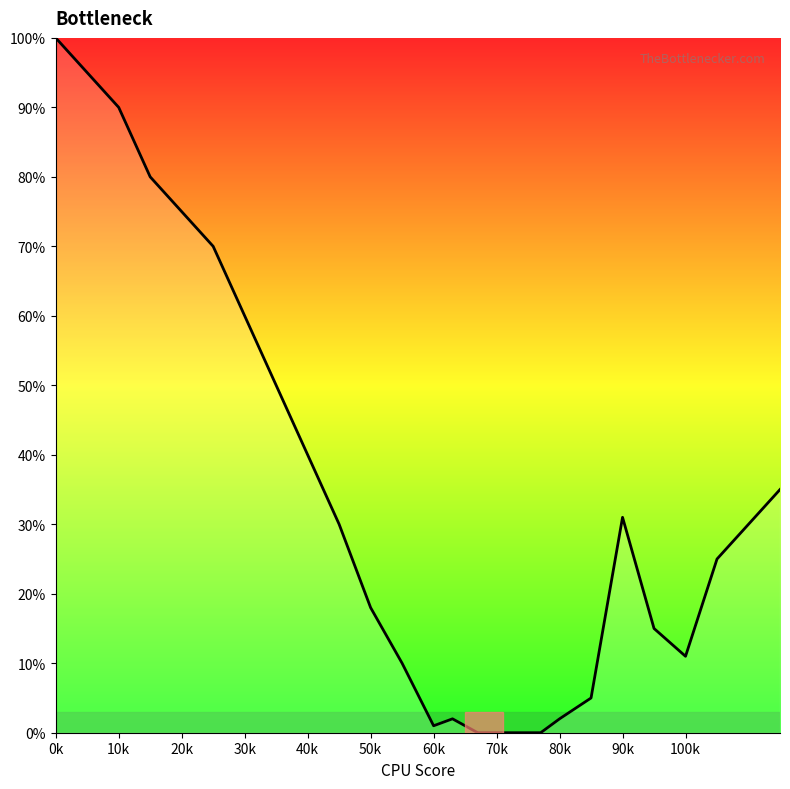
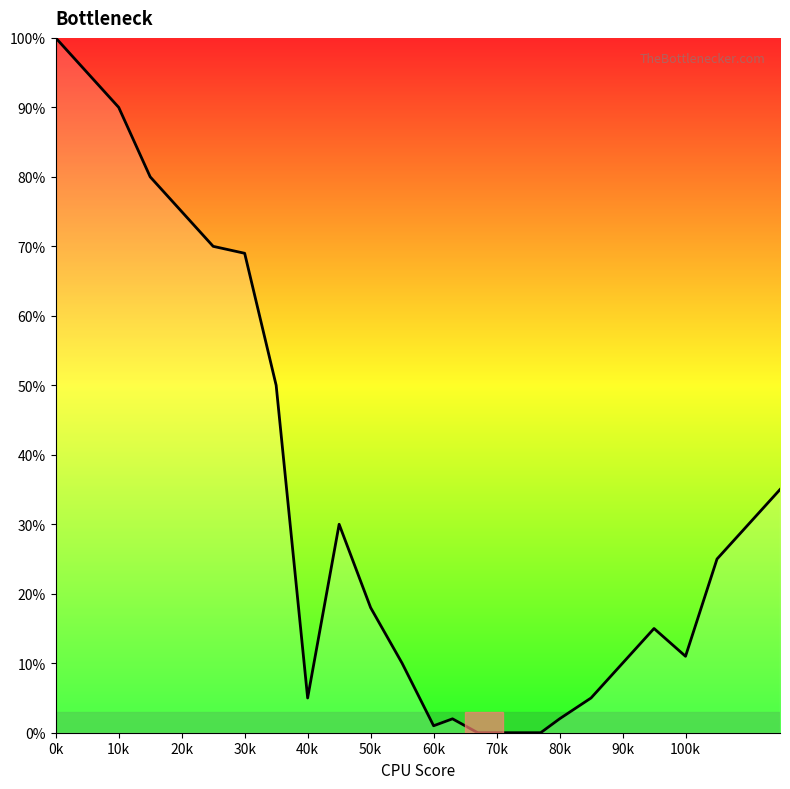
  {
    "0k": "100%",
    "10k": "90%",
    "20k": "75%",
-   "30k": "60%",
-   "40k": "40%",
+   "30k": "69%",
+   "40k": "5%",
    "50k": "18%",
-   "90k": "31%",
+   "90k": "10%",
    "100k": "11%"
  }
